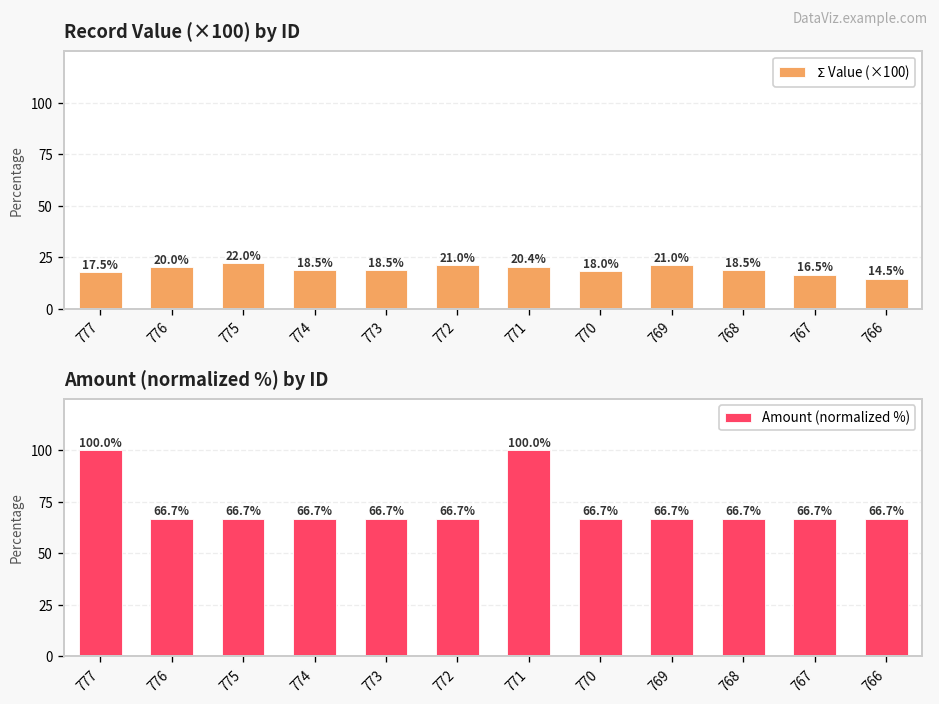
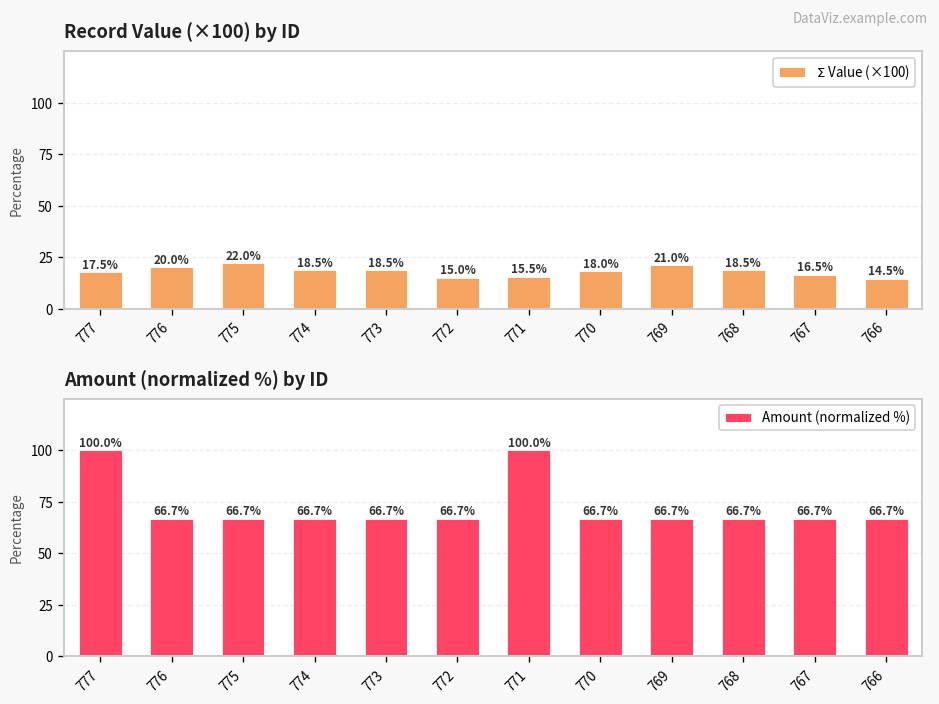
  {
    "Record Value (×100) by ID": {
      "777": "17.5%",
      "776": "20.0%",
      "775": "22.0%",
      "774": "18.5%",
      "773": "18.5%",
-     "772": "21.0%",
-     "771": "20.4%",
+     "772": "15.0%",
+     "771": "15.5%",
      "770": "18.0%",
      "769": "21.0%",
      "768": "18.5%",
      "767": "16.5%",
      "766": "14.5%"
    },
    "Amount (normalized %) by ID": {
      "777": "100.0%",
      "776": "66.7%",
      "775": "66.7%",
      "774": "66.7%",
      "773": "66.7%",
      "772": "66.7%",
      "771": "100.0%",
      "770": "66.7%",
      "769": "66.7%",
      "768": "66.7%",
      "767": "66.7%",
      "766": "66.7%"
    }
  }
